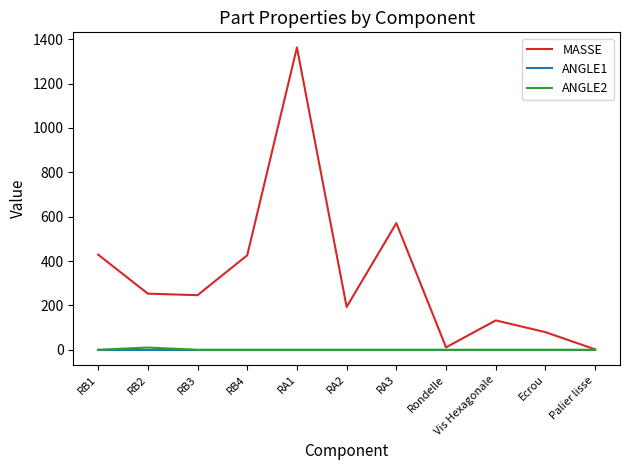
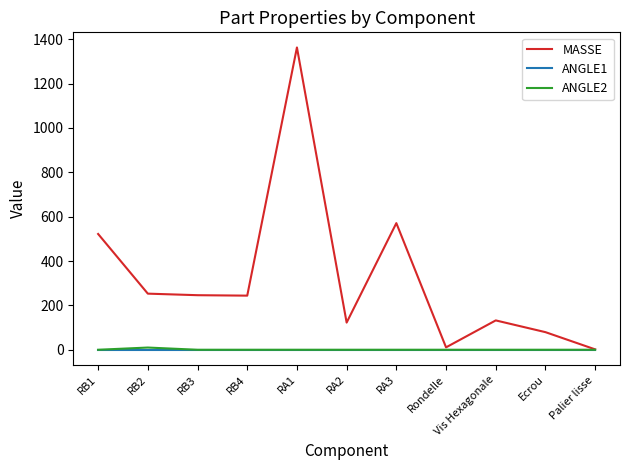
  {
    "MASSE": {
-     "RB1": 430,
+     "RB1": 520,
      "RB2": 250,
      "RB3": 250,
-     "RB4": 430,
+     "RB4": 240,
      "RA1": 1360,
-     "RA2": 190,
+     "RA2": 120,
      "RA3": 570,
      "Vis Hexagonale": 130,
      "Ecrou": 80
    }
  }
